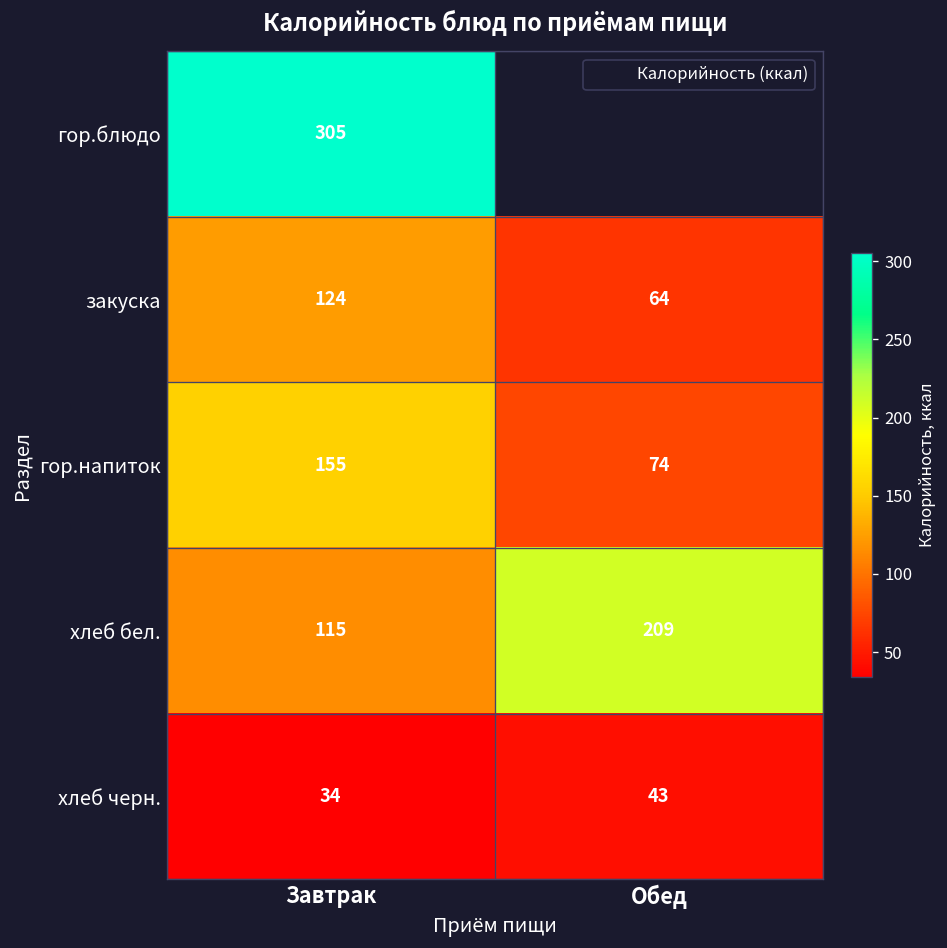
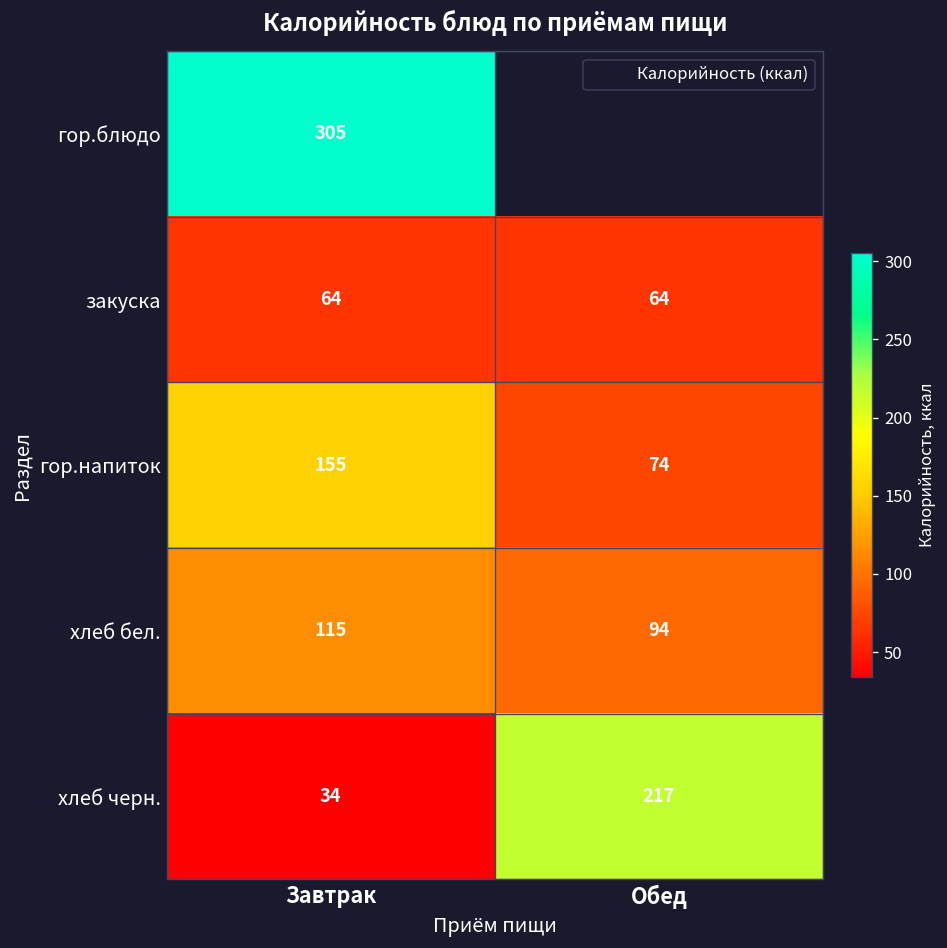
  {
    "гор.блюдо": {
      "Завтрак": 305
    },
    "закуска": {
-     "Завтрак": 124,
+     "Завтрак": 64,
      "Обед": 64
    },
    "гор.напиток": {
      "Завтрак": 155,
      "Обед": 74
    },
    "хлеб бел.": {
      "Завтрак": 115,
-     "Обед": 209
+     "Обед": 94
    },
    "хлеб черн.": {
      "Завтрак": 34,
-     "Обед": 43
+     "Обед": 217
    }
  }
